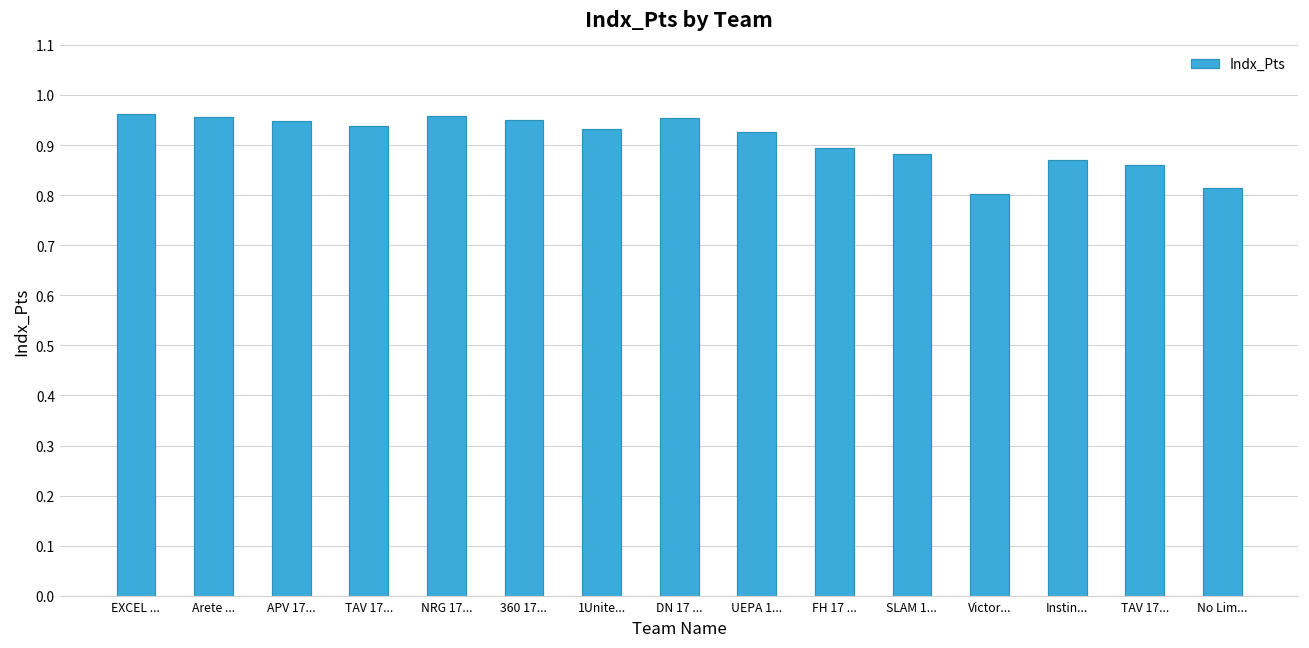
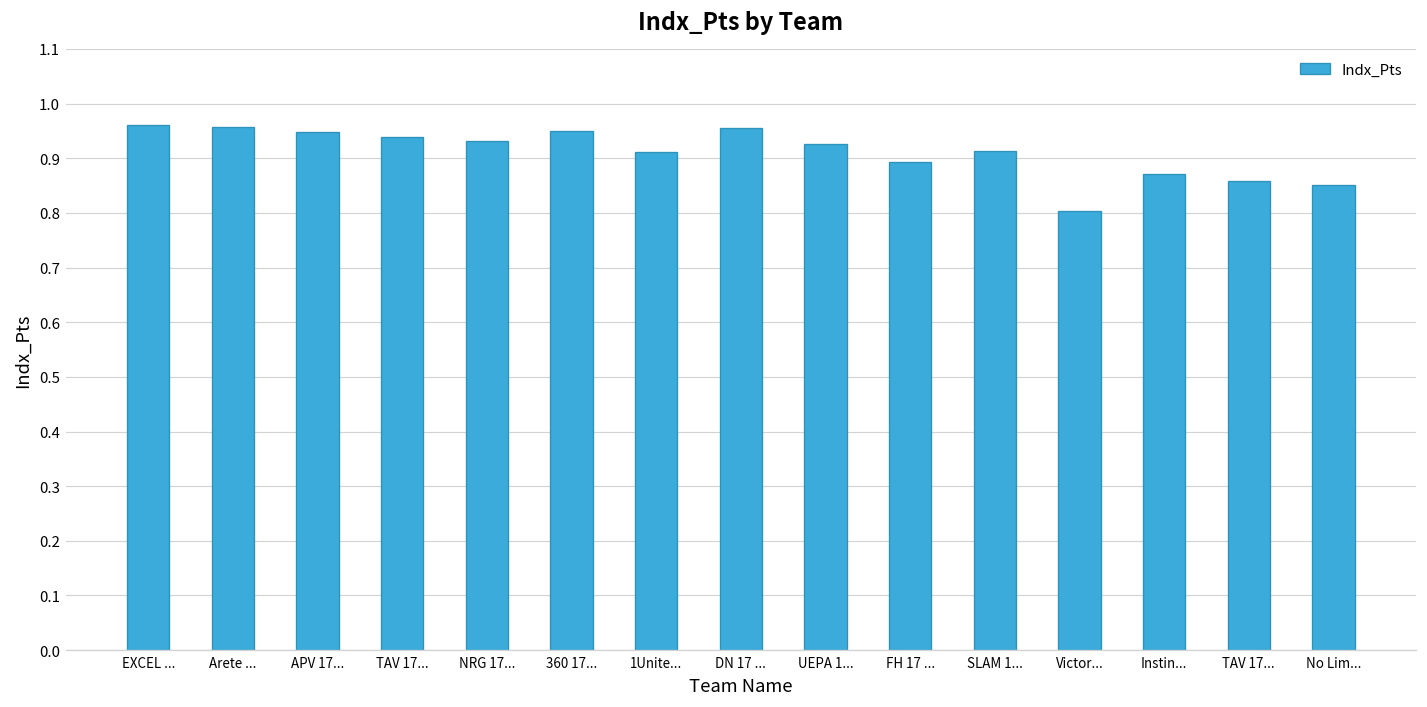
  {
    "EXCEL ...": 0.96,
    "Arete ...": 0.96,
    "APV 17...": 0.95,
-   "NRG 17...": 0.96,
+   "NRG 17...": 0.93,
    "360 17...": 0.95,
-   "1Unite...": 0.93,
+   "1Unite...": 0.91,
    "DN 17 ...": 0.95,
    "UEPA 1...": 0.93,
    "FH 17 ...": 0.89,
-   "SLAM 1...": 0.88,
+   "SLAM 1...": 0.91,
    "Victor...": 0.80,
    "Instin...": 0.87,
-   "No Lim...": 0.82
+   "No Lim...": 0.85
  }
